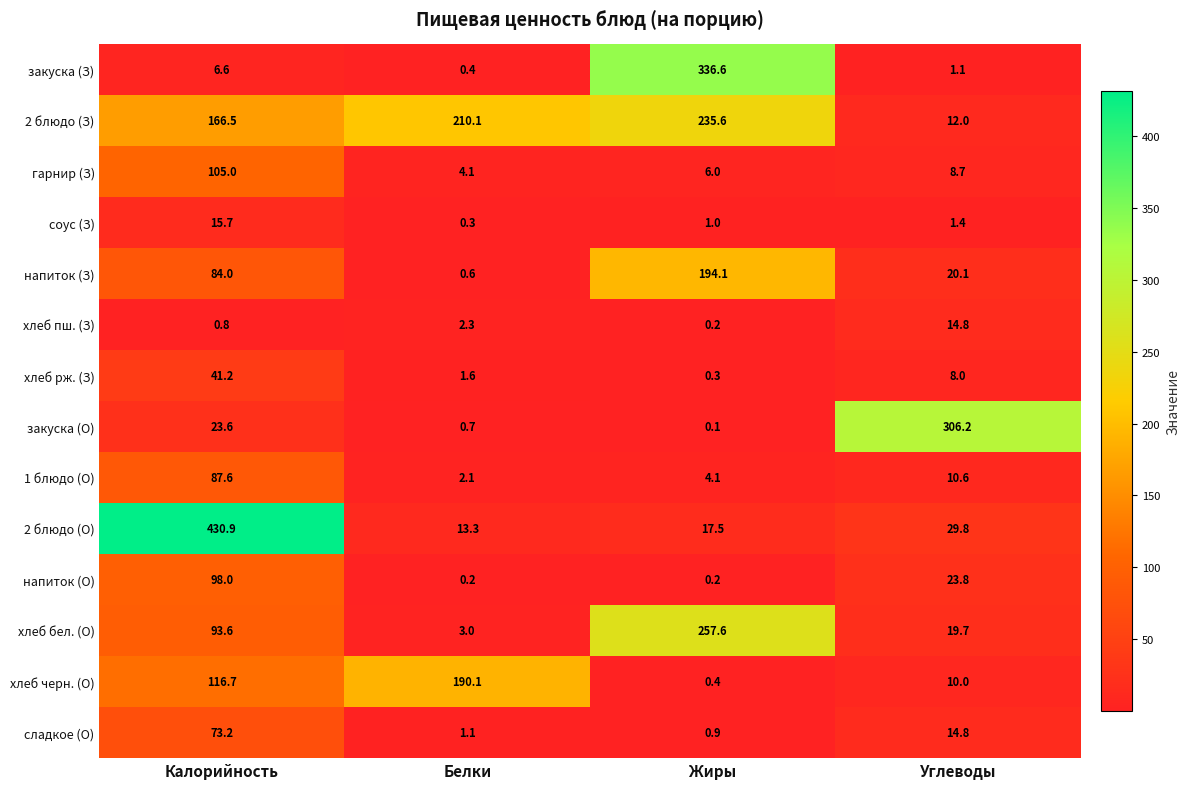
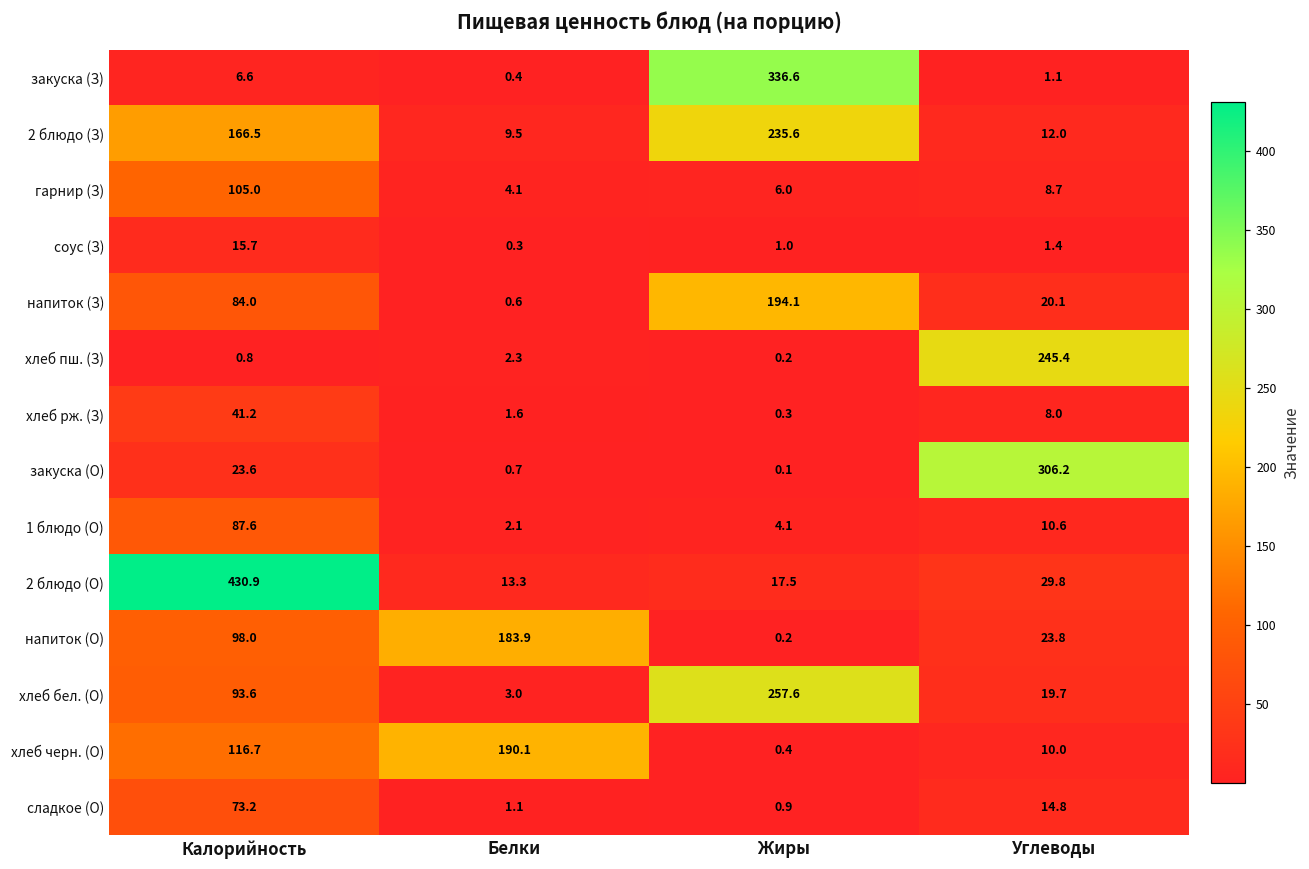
  {
    "закуска (З)": {
      "Калорийность": 6.6,
      "Белки": 0.4,
      "Жиры": 336.6,
      "Углеводы": 1.1
    },
    "2 блюдо (З)": {
      "Калорийность": 166.5,
-     "Белки": 210.1,
+     "Белки": 9.5,
      "Жиры": 235.6,
      "Углеводы": 12.0
    },
    "гарнир (З)": {
      "Калорийность": 105.0,
      "Белки": 4.1,
      "Жиры": 6.0,
      "Углеводы": 8.7
    },
    "соус (З)": {
      "Калорийность": 15.7,
      "Белки": 0.3,
      "Жиры": 1.0,
      "Углеводы": 1.4
    },
    "напиток (З)": {
      "Калорийность": 84.0,
      "Белки": 0.6,
      "Жиры": 194.1,
      "Углеводы": 20.1
    },
    "хлеб пш. (З)": {
      "Калорийность": 0.8,
      "Белки": 2.3,
      "Жиры": 0.2,
-     "Углеводы": 14.8
+     "Углеводы": 245.4
    },
    "хлеб рж. (З)": {
      "Калорийность": 41.2,
      "Белки": 1.6,
      "Жиры": 0.3,
      "Углеводы": 8.0
    },
    "закуска (О)": {
      "Калорийность": 23.6,
      "Белки": 0.7,
      "Жиры": 0.1,
      "Углеводы": 306.2
    },
    "1 блюдо (О)": {
      "Калорийность": 87.6,
      "Белки": 2.1,
      "Жиры": 4.1,
      "Углеводы": 10.6
    },
    "2 блюдо (О)": {
      "Калорийность": 430.9,
      "Белки": 13.3,
      "Жиры": 17.5,
      "Углеводы": 29.8
    },
    "напиток (О)": {
      "Калорийность": 98.0,
-     "Белки": 0.2,
+     "Белки": 183.9,
      "Жиры": 0.2,
      "Углеводы": 23.8
    },
    "хлеб бел. (О)": {
      "Калорийность": 93.6,
      "Белки": 3.0,
      "Жиры": 257.6,
      "Углеводы": 19.7
    },
    "хлеб черн. (О)": {
      "Калорийность": 116.7,
      "Белки": 190.1,
      "Жиры": 0.4,
      "Углеводы": 10.0
    },
    "сладкое (О)": {
      "Калорийность": 73.2,
      "Белки": 1.1,
      "Жиры": 0.9,
      "Углеводы": 14.8
    }
  }
